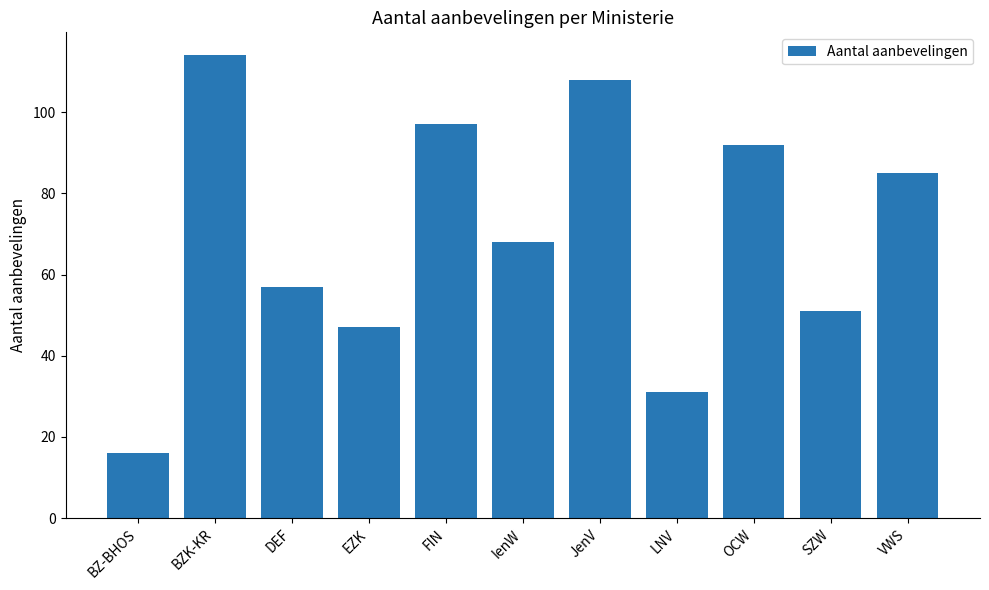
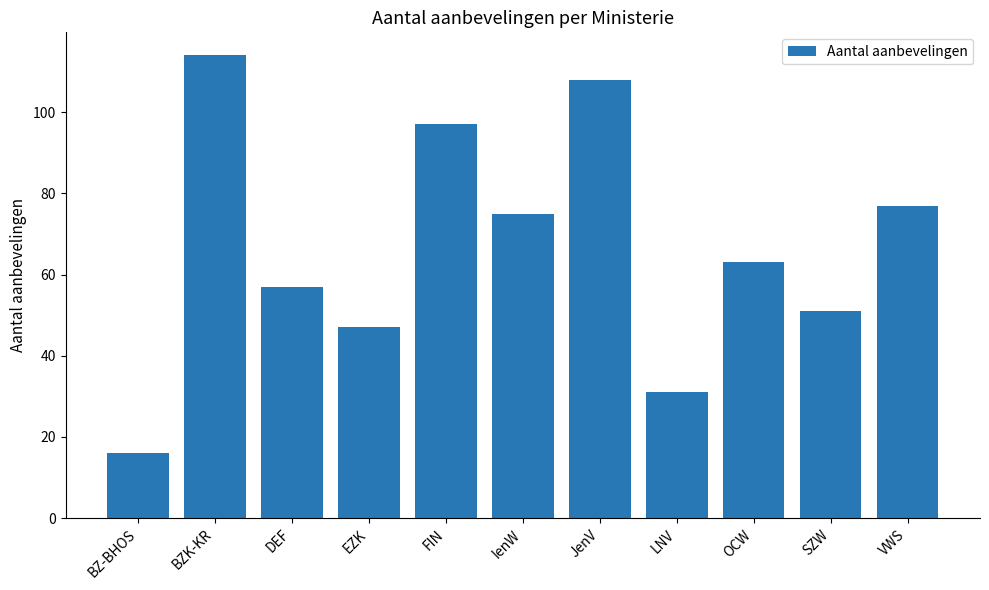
  {
    "BZ-BHOS": 16,
    "BZK-KR": 114,
    "DEF": 57,
    "EZK": 47,
    "FIN": 97,
-   "IenW": 68,
+   "IenW": 75,
    "JenV": 108,
    "LNV": 31,
-   "OCW": 92,
+   "OCW": 63,
    "SZW": 51,
-   "VWS": 85
+   "VWS": 77
  }
